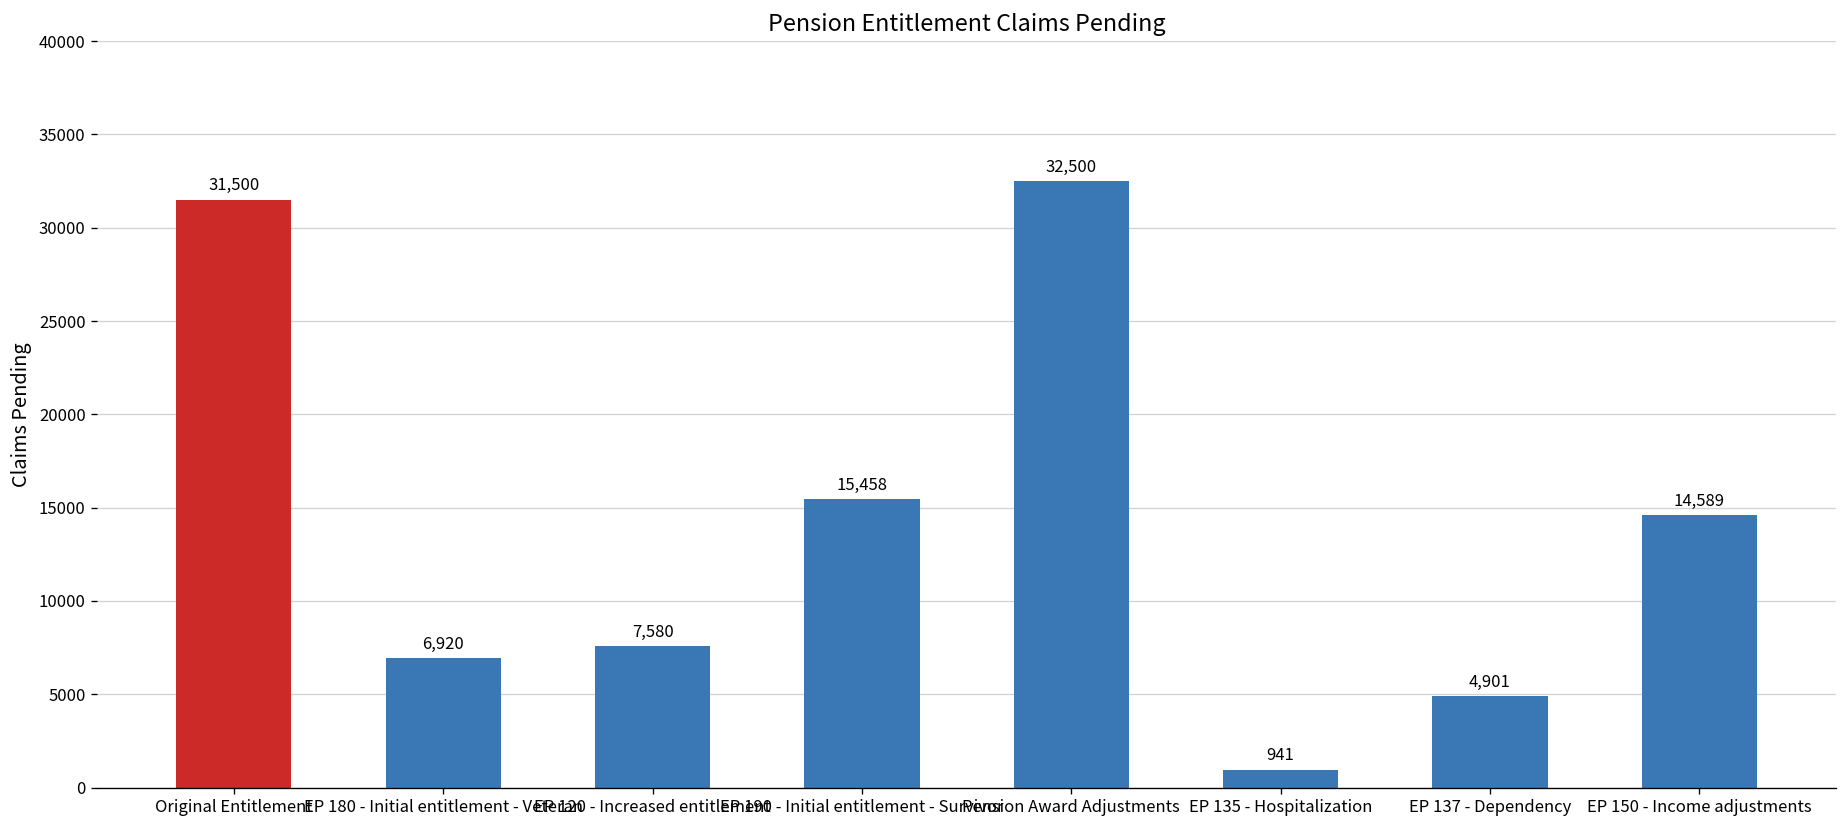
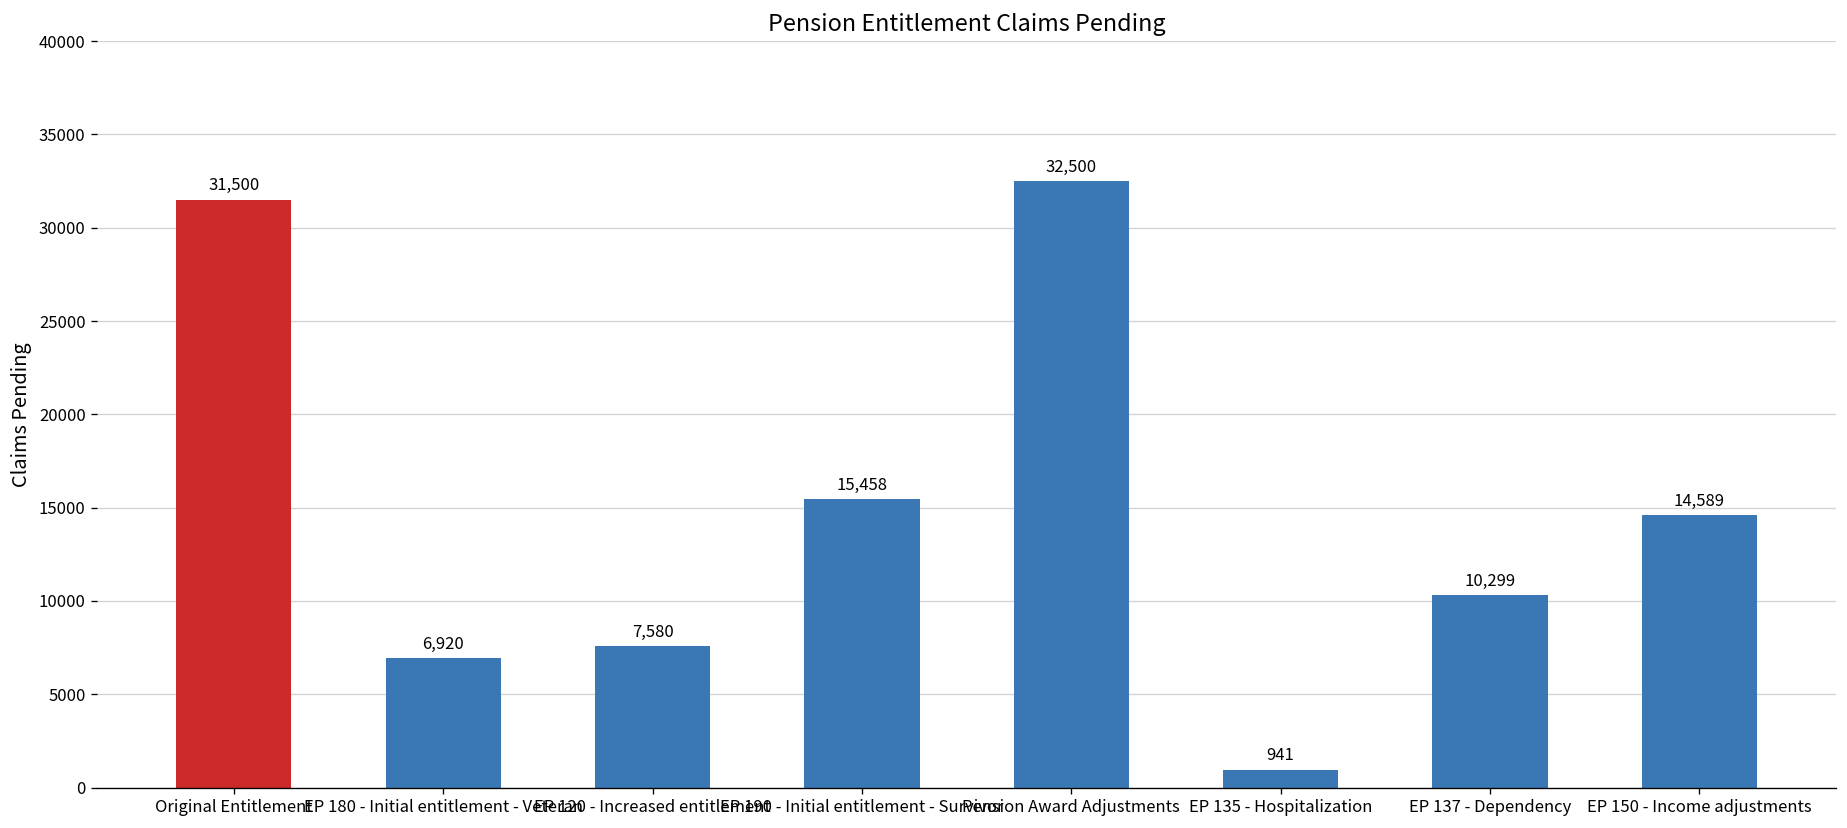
  {
    "Original Entitlement": "31,500",
    "EP 135 - Hospitalization": "941",
-   "EP 137 - Dependency": "4,901",
+   "EP 137 - Dependency": "10,299",
    "EP 150 - Income adjustments": "14,589"
  }
